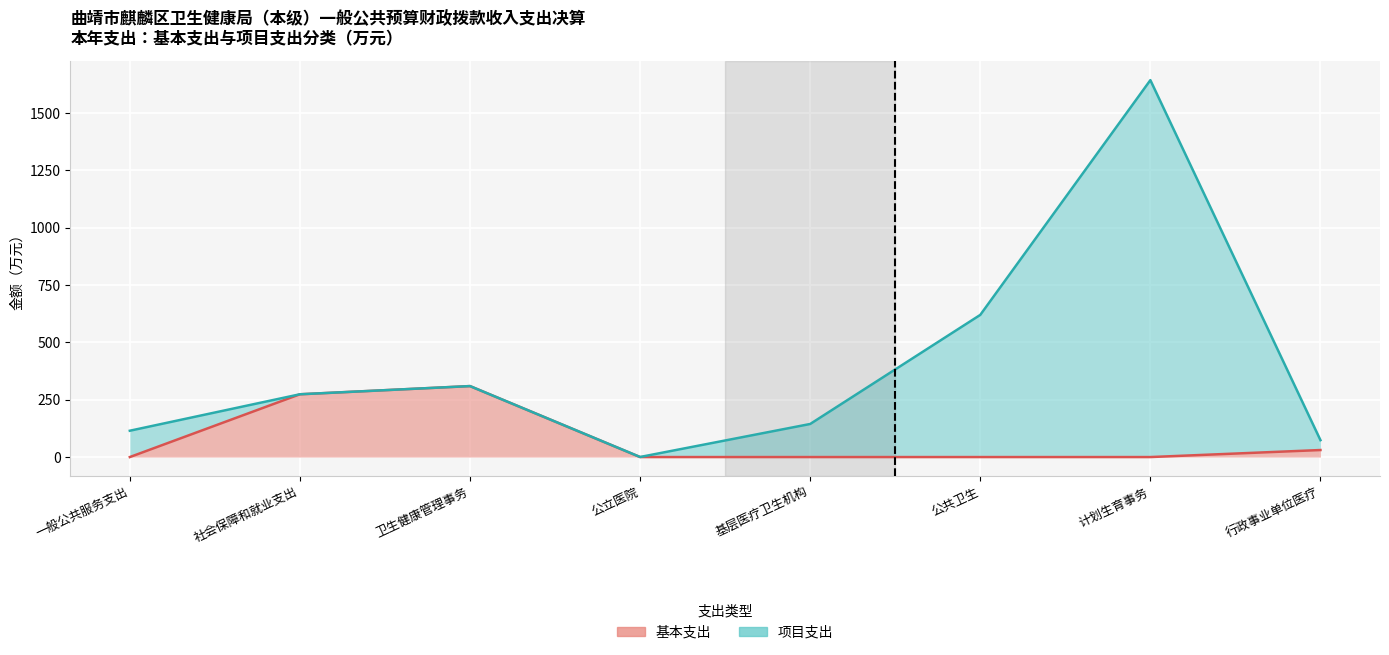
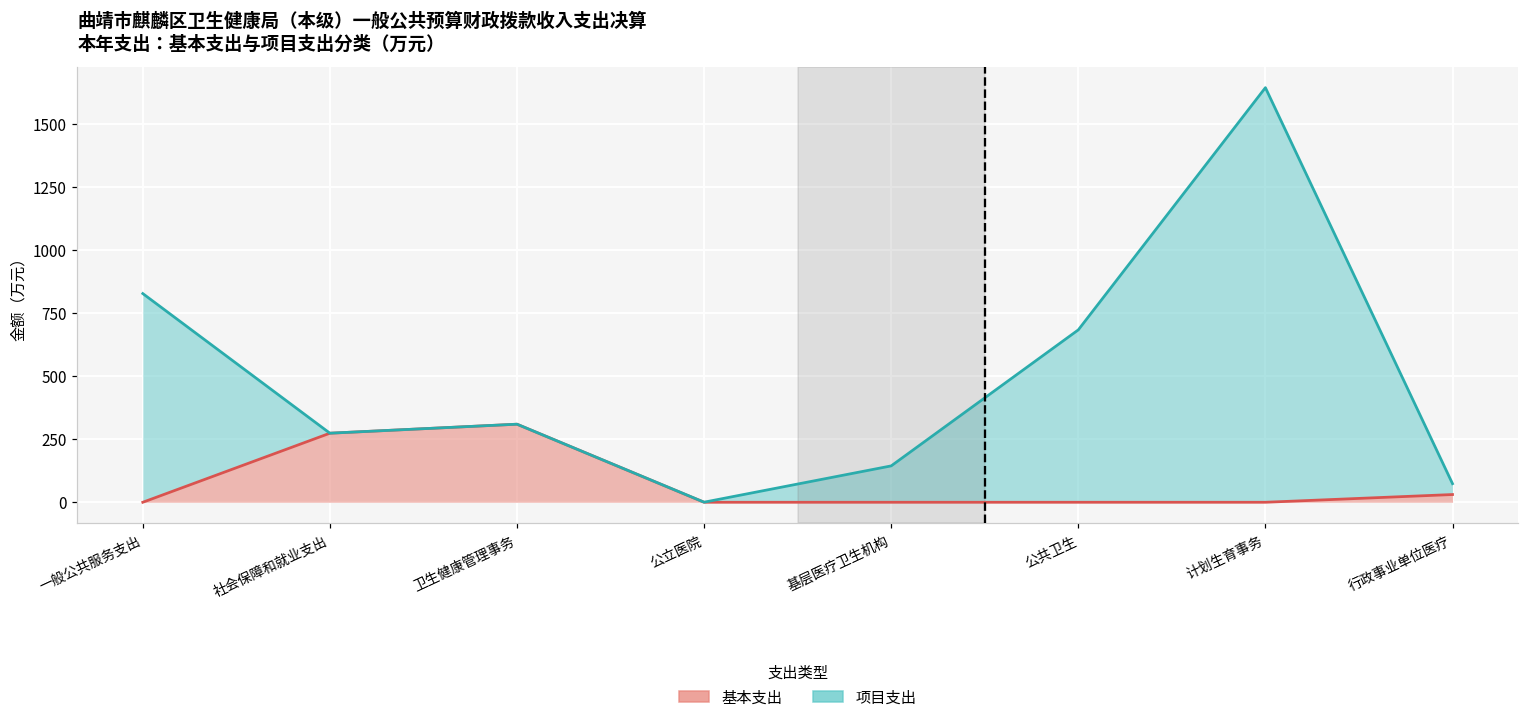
  {
    "基本支出": {
      "一般公共服务支出": 0,
      "基层医疗卫生机构": 0,
      "公共卫生": 0,
      "计划生育事务": 0,
      "行政事业单位医疗": 30
    },
    "项目支出": {
-     "一般公共服务支出": 110,
+     "一般公共服务支出": 830,
      "基层医疗卫生机构": 140,
-     "公共卫生": 620,
+     "公共卫生": 680,
      "计划生育事务": 1640,
      "行政事业单位医疗": 40
    }
  }
